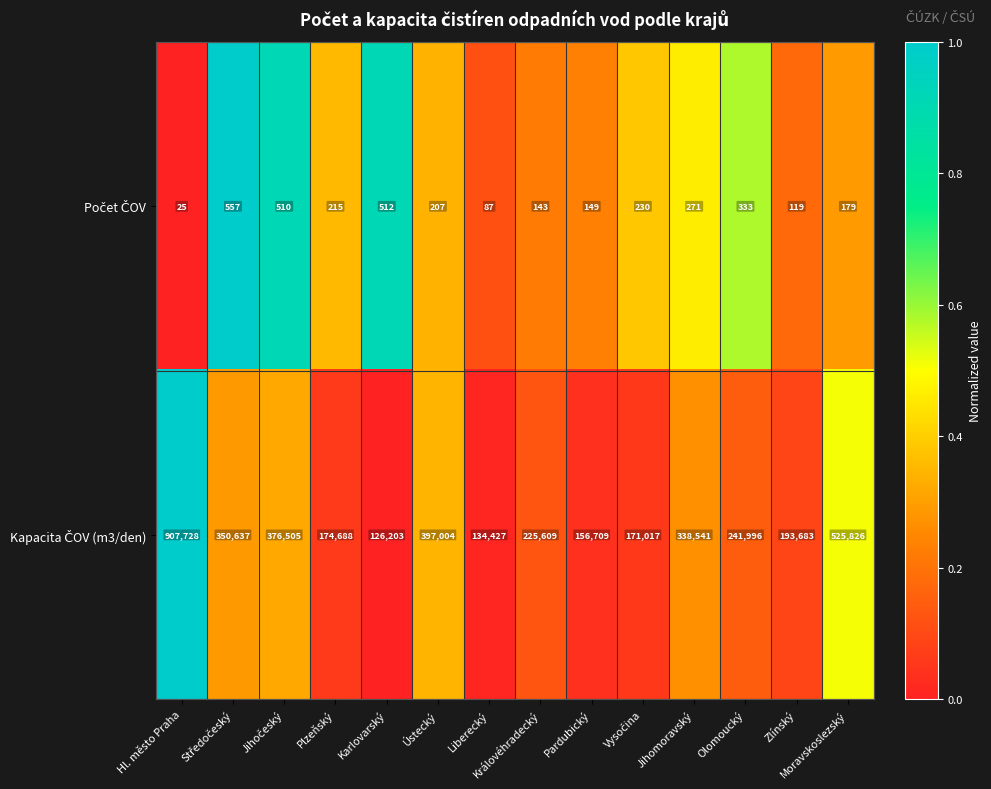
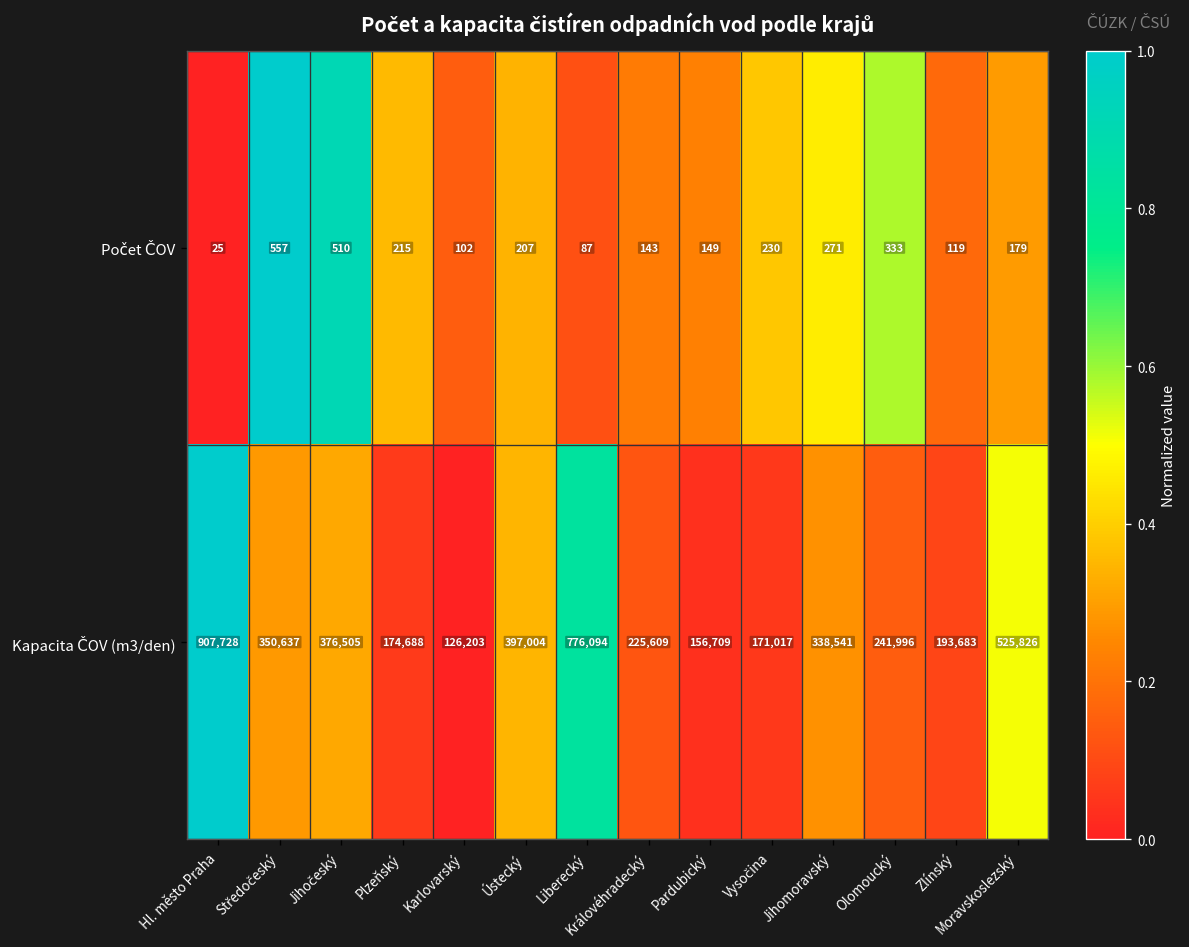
  {
    "Počet ČOV": {
-     "Karlovarský": "512"
+     "Karlovarský": "102"
    },
    "Kapacita ČOV (m3/den)": {
-     "Liberecký": "134,427"
+     "Liberecký": "776,094"
    }
  }
